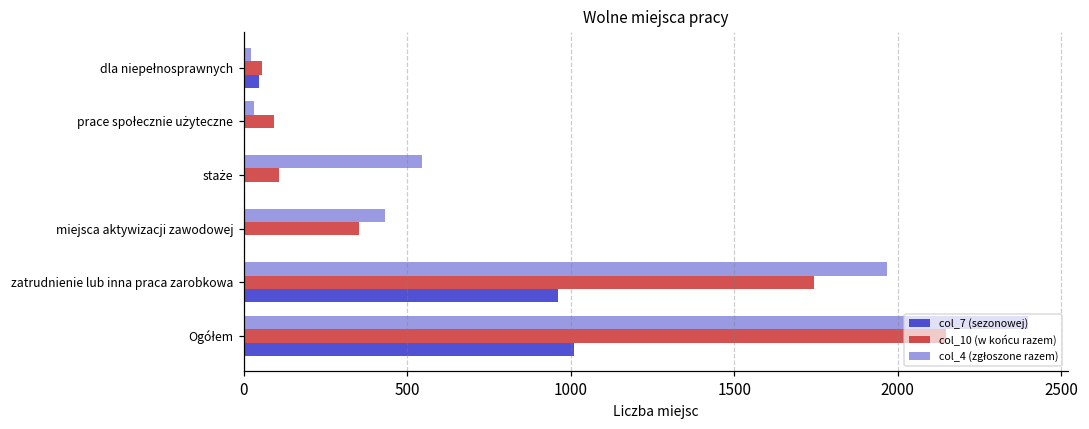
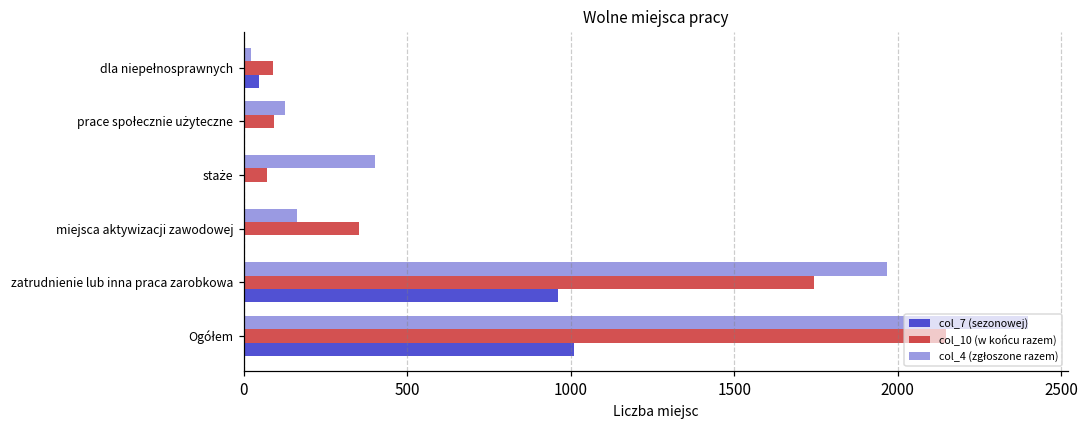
  {
    "col_7 (sezonowej)": {
      "dla niepełnosprawnych": 50,
      "prace społecznie użyteczne": 0,
      "staże": 0,
      "miejsca aktywizacji zawodowej": 0,
      "zatrudnienie lub inna praca zarobkowa": 960,
      "Ogółem": 1010
    },
    "col_10 (w końcu razem)": {
-     "dla niepełnosprawnych": 50,
+     "dla niepełnosprawnych": 90,
      "prace społecznie użyteczne": 90,
-     "staże": 110,
+     "staże": 70,
      "miejsca aktywizacji zawodowej": 350,
      "zatrudnienie lub inna praca zarobkowa": 1740
    },
    "col_4 (zgłoszone razem)": {
      "dla niepełnosprawnych": 20,
-     "prace społecznie użyteczne": 30,
-     "staże": 540,
-     "miejsca aktywizacji zawodowej": 430,
+     "prace społecznie użyteczne": 130,
+     "staże": 400,
+     "miejsca aktywizacji zawodowej": 160,
      "zatrudnienie lub inna praca zarobkowa": 1970
    }
  }
